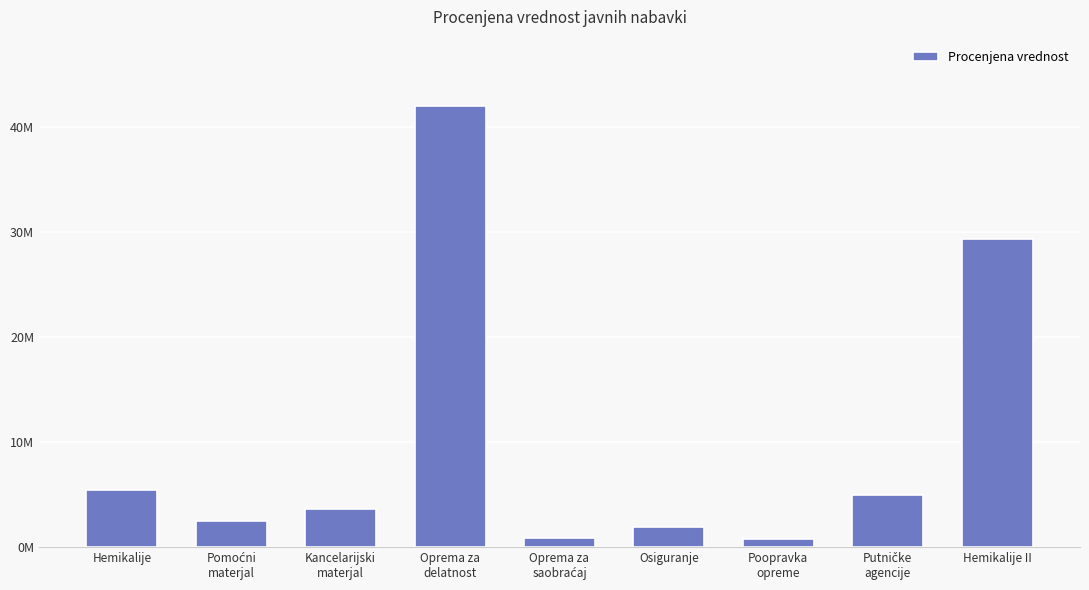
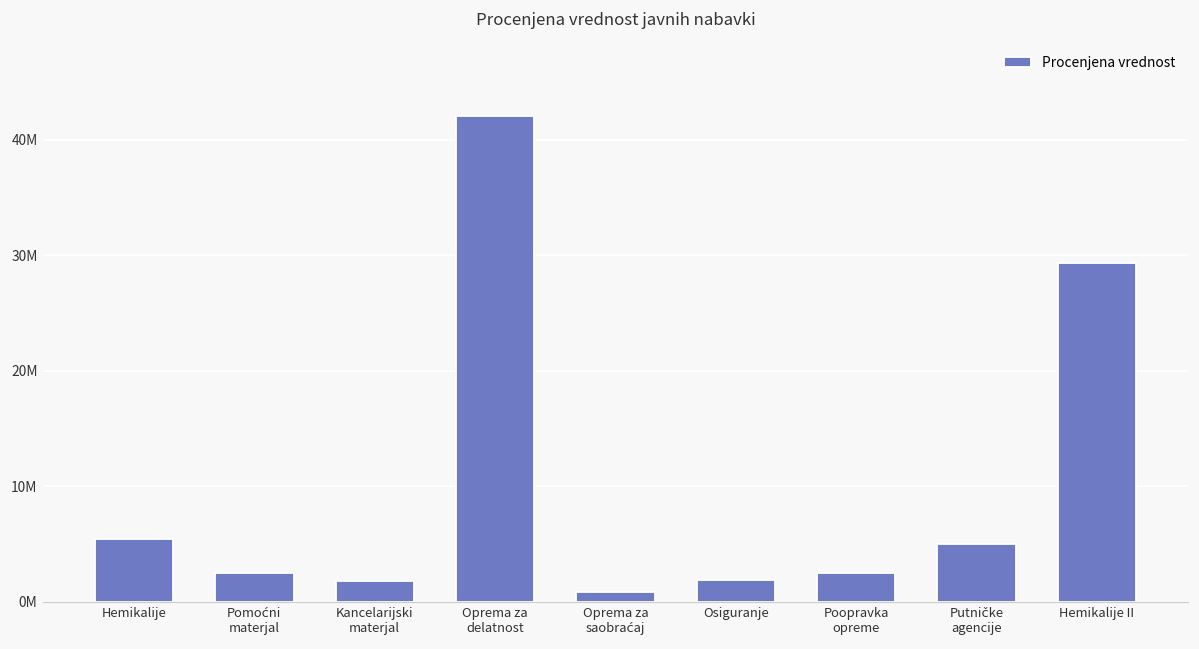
  {
    "Hemikalije": 5500000,
    "Pomoćni materjal": 2500000,
-   "Kancelarijski materjal": 3600000,
+   "Kancelarijski materjal": 1800000,
    "Oprema za delatnost": 42000000,
    "Oprema za saobraćaj": 800000,
    "Osiguranje": 1900000,
-   "Poopravka opreme": 700000,
+   "Poopravka opreme": 2500000,
    "Putničke agencije": 5000000,
    "Hemikalije II": 29300000
  }
